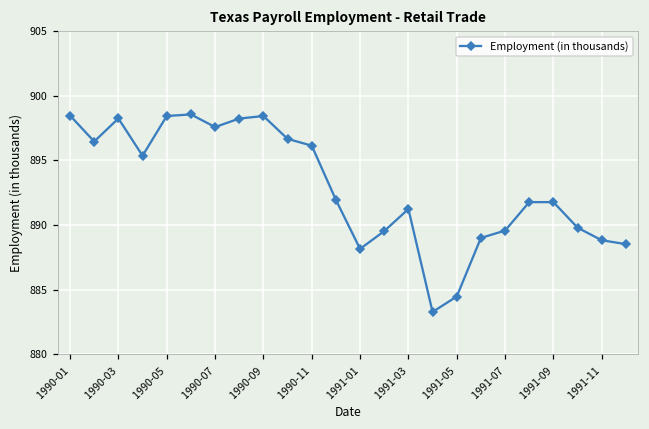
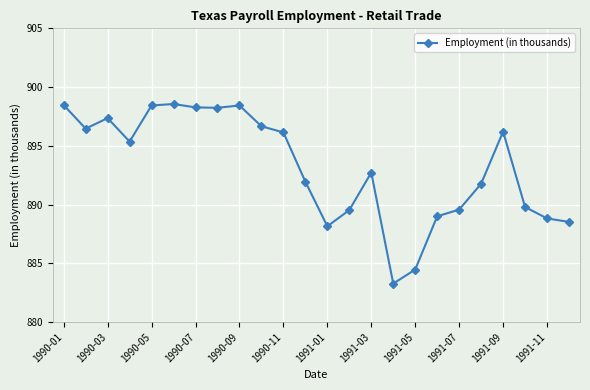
  {
    "1990-01": 898.5,
-   "1990-03": 898.2,
+   "1990-03": 897.4,
    "1990-05": 898.4,
-   "1990-07": 897.6,
+   "1990-07": 898.3,
    "1990-09": 898.4,
    "1990-11": 896.1,
    "1991-01": 888.2,
-   "1991-03": 891.2,
+   "1991-03": 892.7,
    "1991-05": 884.5,
    "1991-07": 889.6,
-   "1991-09": 891.8,
+   "1991-09": 896.2,
    "1991-11": 888.8
  }
